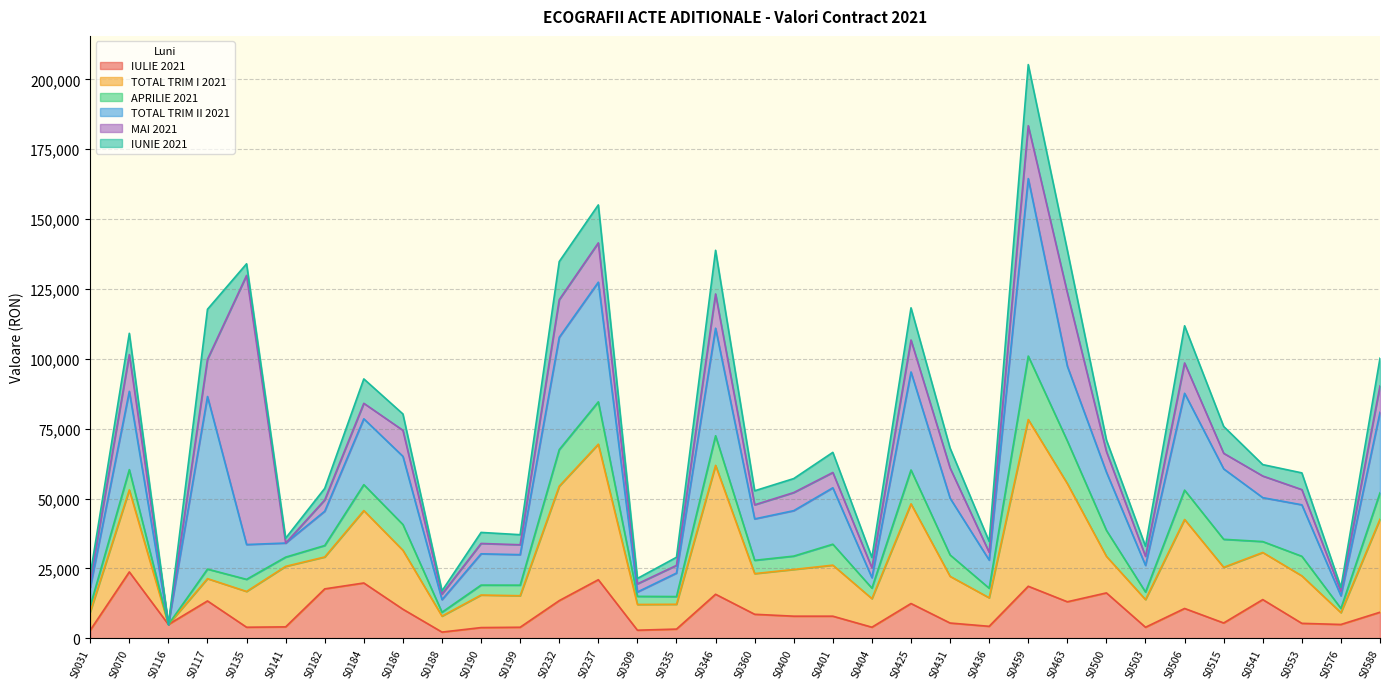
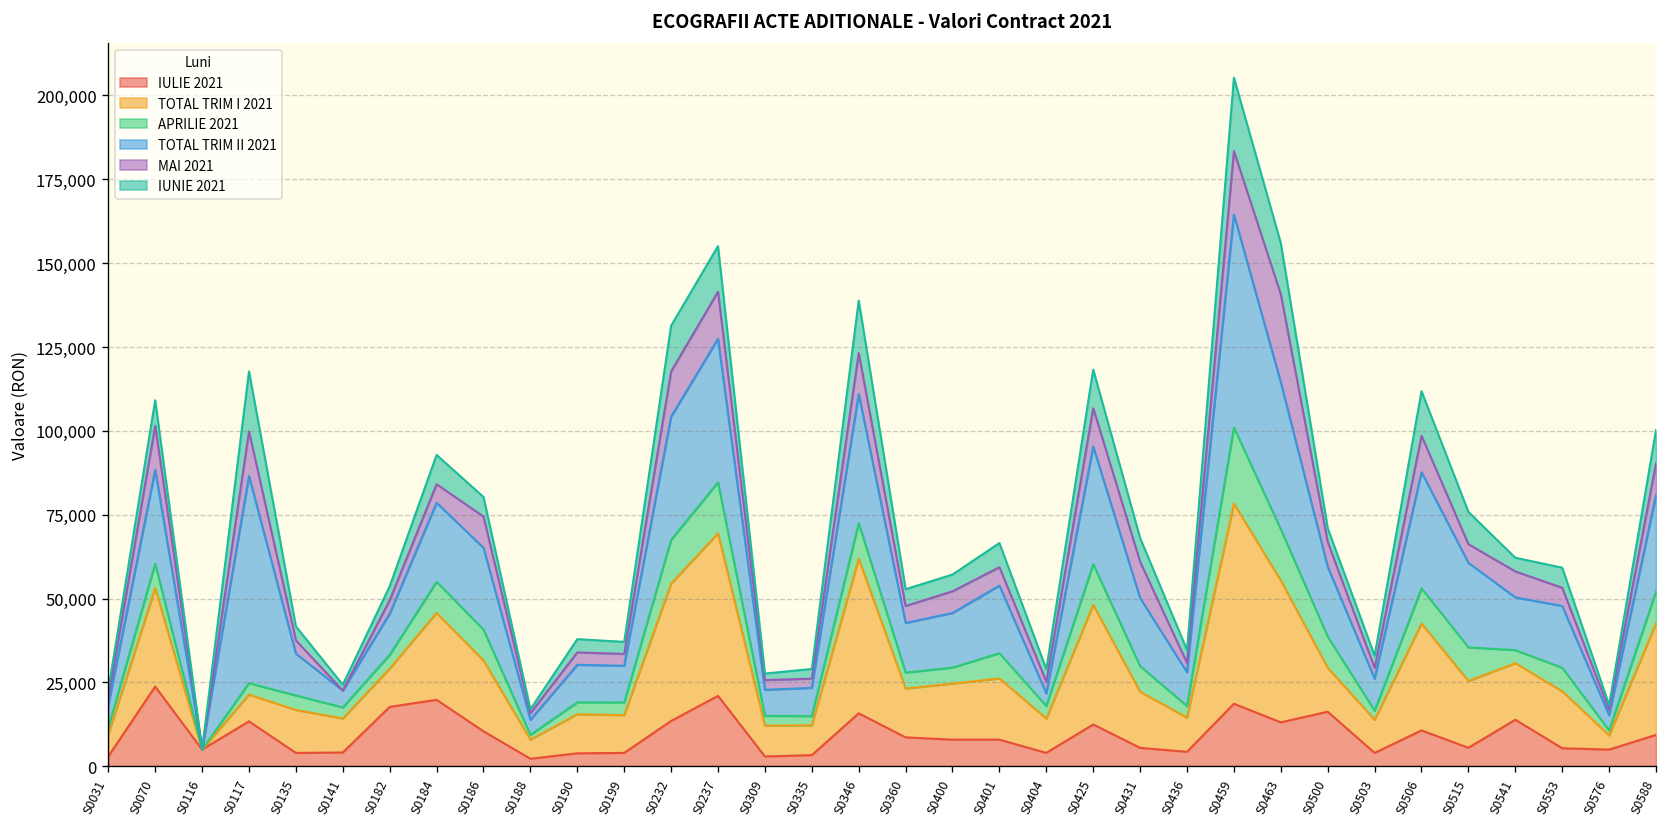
  {
    "IULIE 2021": {
      "S0031": "3,000",
      "S0070": "24,000",
      "S0117": "13,000",
      "S0135": "4,000",
      "S0141": "4,000",
      "S0182": "18,000",
      "S0184": "20,000",
      "S0186": "10,000",
      "S0188": "2,000",
      "S0190": "4,000",
      "S0199": "4,000",
      "S0232": "13,000",
      "S0237": "21,000",
      "S0309": "3,000",
      "S0335": "3,000",
      "S0346": "16,000",
      "S0360": "9,000",
      "S0400": "8,000",
      "S0401": "8,000",
      "S0404": "4,000",
      "S0425": "12,000",
      "S0431": "5,000",
      "S0436": "4,000",
      "S0459": "19,000",
      "S0463": "13,000",
      "S0500": "16,000",
      "S0503": "4,000",
      "S0506": "11,000",
      "S0515": "5,000",
      "S0541": "14,000",
      "S0553": "5,000",
      "S0576": "5,000",
      "S0588": "9,000"
    },
    "TOTAL TRIM I 2021": {
      "S0031": "7,000",
      "S0070": "29,000",
      "S0117": "8,000",
      "S0135": "13,000",
-     "S0141": "22,000",
+     "S0141": "10,000",
      "S0182": "11,000",
      "S0184": "26,000",
      "S0186": "21,000",
      "S0188": "6,000",
      "S0190": "12,000",
      "S0199": "11,000",
      "S0232": "41,000",
      "S0237": "48,000",
      "S0309": "9,000",
      "S0335": "9,000",
      "S0346": "46,000",
      "S0360": "15,000",
      "S0400": "17,000",
      "S0401": "18,000",
      "S0404": "10,000",
      "S0425": "36,000",
      "S0431": "17,000",
      "S0436": "10,000",
      "S0459": "60,000",
      "S0463": "42,000",
      "S0500": "13,000",
      "S0503": "10,000",
      "S0506": "32,000",
      "S0515": "20,000",
      "S0541": "17,000",
      "S0553": "17,000",
      "S0576": "4,000",
      "S0588": "33,000"
    },
    "TOTAL TRIM II 2021": {
      "S0031": "7,000",
      "S0070": "28,000",
      "S0117": "62,000",
      "S0135": "12,000",
      "S0182": "12,000",
      "S0184": "24,000",
      "S0186": "24,000",
      "S0188": "5,000",
      "S0190": "11,000",
      "S0199": "11,000",
-     "S0232": "40,000",
+     "S0232": "37,000",
      "S0237": "43,000",
-     "S0309": "2,000",
+     "S0309": "8,000",
      "S0335": "8,000",
      "S0346": "38,000",
      "S0360": "15,000",
      "S0400": "16,000",
      "S0401": "20,000",
      "S0404": "4,000",
      "S0425": "35,000",
      "S0431": "20,000",
      "S0436": "10,000",
      "S0459": "64,000",
-     "S0463": "27,000",
+     "S0463": "44,000",
      "S0500": "21,000",
      "S0503": "10,000",
      "S0506": "35,000",
      "S0515": "25,000",
      "S0541": "16,000",
      "S0553": "18,000",
      "S0576": "5,000",
      "S0588": "29,000"
    },
    "MAI 2021": {
      "S0031": "2,000",
      "S0070": "13,000",
      "S0117": "13,000",
-     "S0135": "96,000",
+     "S0135": "4,000",
      "S0182": "4,000",
      "S0184": "6,000",
      "S0186": "9,000",
      "S0188": "2,000",
      "S0190": "4,000",
      "S0199": "4,000",
      "S0232": "13,000",
      "S0237": "14,000",
      "S0309": "3,000",
      "S0335": "3,000",
      "S0346": "12,000",
      "S0360": "5,000",
      "S0400": "6,000",
      "S0401": "5,000",
      "S0404": "4,000",
      "S0425": "11,000",
      "S0431": "11,000",
      "S0436": "3,000",
      "S0459": "19,000",
      "S0463": "26,000",
      "S0500": "7,000",
      "S0503": "3,000",
      "S0506": "11,000",
      "S0515": "6,000",
      "S0541": "8,000",
      "S0553": "5,000",
      "S0576": "2,000",
      "S0588": "9,000"
    }
  }
